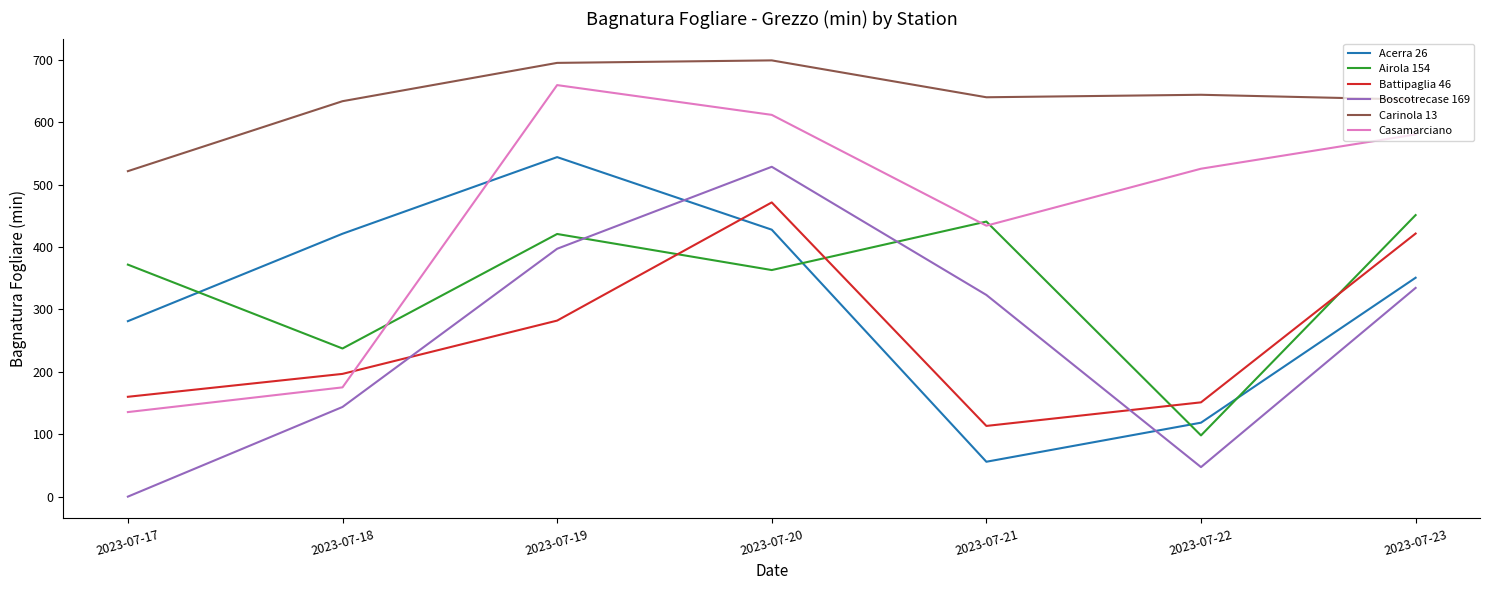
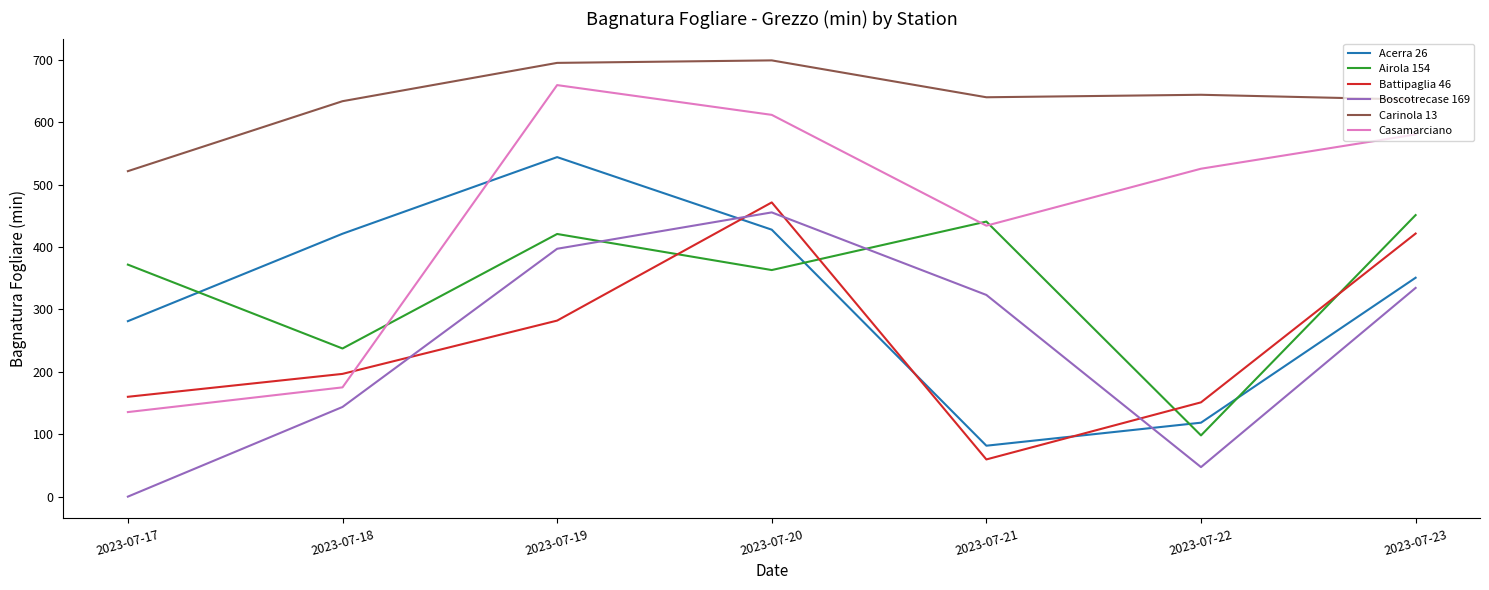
  {
    "Acerra 26": {
      "2023-07-17": 280,
      "2023-07-18": 420,
      "2023-07-19": 540,
      "2023-07-20": 430,
-     "2023-07-21": 60,
+     "2023-07-21": 80,
      "2023-07-22": 120,
      "2023-07-23": 350
    },
    "Airola 154": {
      "2023-07-17": 370,
      "2023-07-18": 240,
      "2023-07-19": 420,
      "2023-07-20": 360,
      "2023-07-21": 440,
      "2023-07-22": 100,
      "2023-07-23": 450
    },
    "Battipaglia 46": {
      "2023-07-17": 160,
      "2023-07-18": 200,
      "2023-07-19": 280,
      "2023-07-20": 470,
-     "2023-07-21": 110,
+     "2023-07-21": 60,
      "2023-07-22": 150,
      "2023-07-23": 420
    },
    "Boscotrecase 169": {
      "2023-07-17": 0,
      "2023-07-18": 140,
      "2023-07-19": 400,
-     "2023-07-20": 530,
+     "2023-07-20": 460,
      "2023-07-21": 320,
      "2023-07-22": 50,
      "2023-07-23": 330
    },
    "Carinola 13": {
      "2023-07-17": 520,
      "2023-07-18": 630,
      "2023-07-19": 700,
      "2023-07-20": 700,
      "2023-07-21": 640,
      "2023-07-22": 640
    },
    "Casamarciano": {
      "2023-07-17": 140,
      "2023-07-18": 180,
      "2023-07-19": 660,
      "2023-07-20": 610,
      "2023-07-21": 430,
      "2023-07-22": 530
    }
  }
